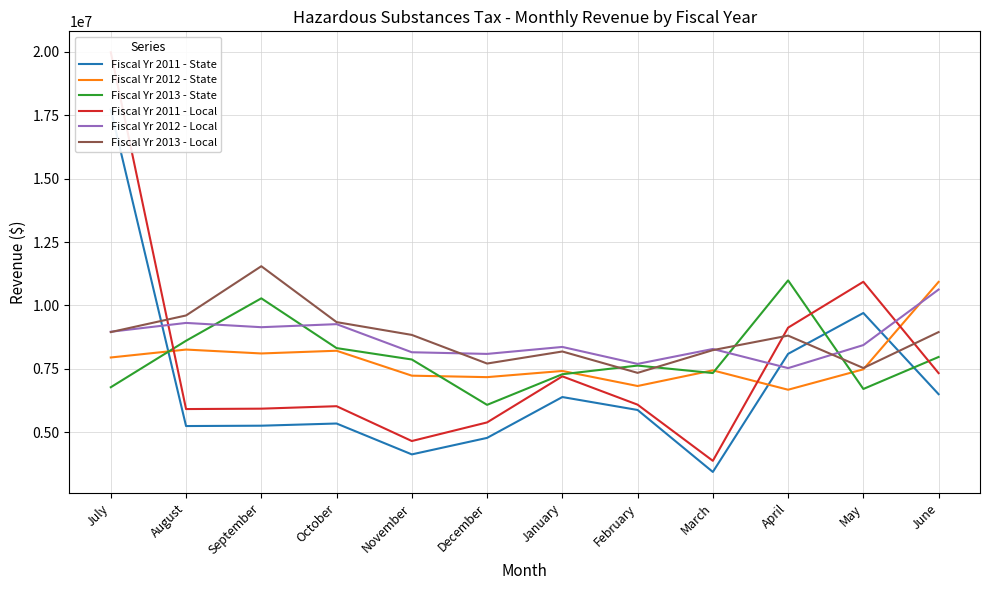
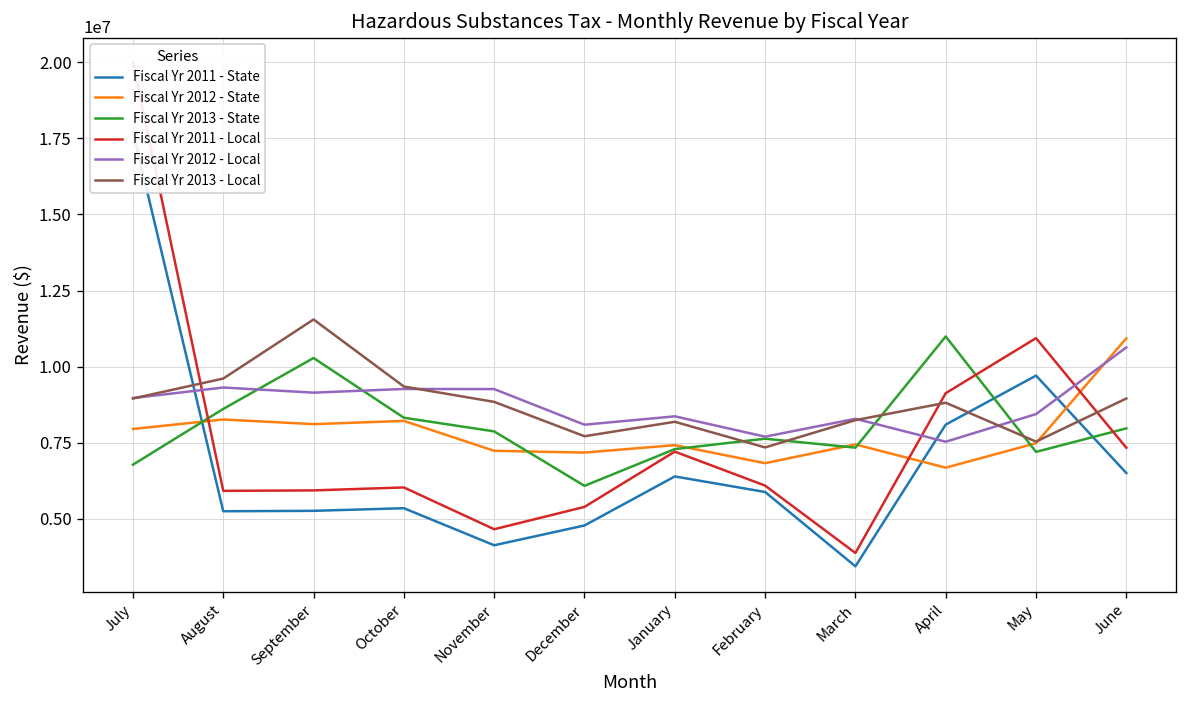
  {
    "Fiscal Yr 2011 - State": {
      "August": 5200000,
      "September": 5300000,
      "October": 5300000,
      "November": 4100000,
      "December": 4800000,
      "January": 6400000,
      "February": 5900000,
      "March": 3400000,
      "April": 8100000,
      "May": 9700000,
      "June": 6500000
    },
    "Fiscal Yr 2012 - State": {
      "July": 7900000,
      "August": 8300000,
      "September": 8100000,
      "October": 8200000,
      "November": 7200000,
      "December": 7200000,
      "January": 7400000,
      "February": 6800000,
      "March": 7400000,
      "April": 6700000,
      "June": 10900000
    },
    "Fiscal Yr 2013 - State": {
      "July": 6800000,
      "August": 8600000,
      "September": 10300000,
      "October": 8300000,
      "November": 7900000,
      "December": 6100000,
      "March": 7300000,
      "April": 11000000,
-     "May": 6700000,
+     "May": 7200000,
      "June": 8000000
    },
    "Fiscal Yr 2011 - Local": {
      "August": 5900000,
      "September": 5900000,
      "October": 6000000,
      "November": 4700000,
      "December": 5400000,
      "February": 6100000,
      "March": 3900000,
      "April": 9100000,
      "May": 10900000,
      "June": 7300000
    },
    "Fiscal Yr 2012 - Local": {
      "August": 9300000,
      "September": 9100000,
-     "November": 8200000,
+     "November": 9300000,
      "December": 8100000,
      "January": 8400000,
      "April": 7500000,
      "May": 8400000,
      "June": 10600000
    },
    "Fiscal Yr 2013 - Local": {
      "August": 9600000,
      "September": 11500000,
      "November": 8800000,
      "December": 7700000,
      "January": 8200000,
      "February": 7300000,
      "April": 8800000,
      "June": 9000000
    }
  }
